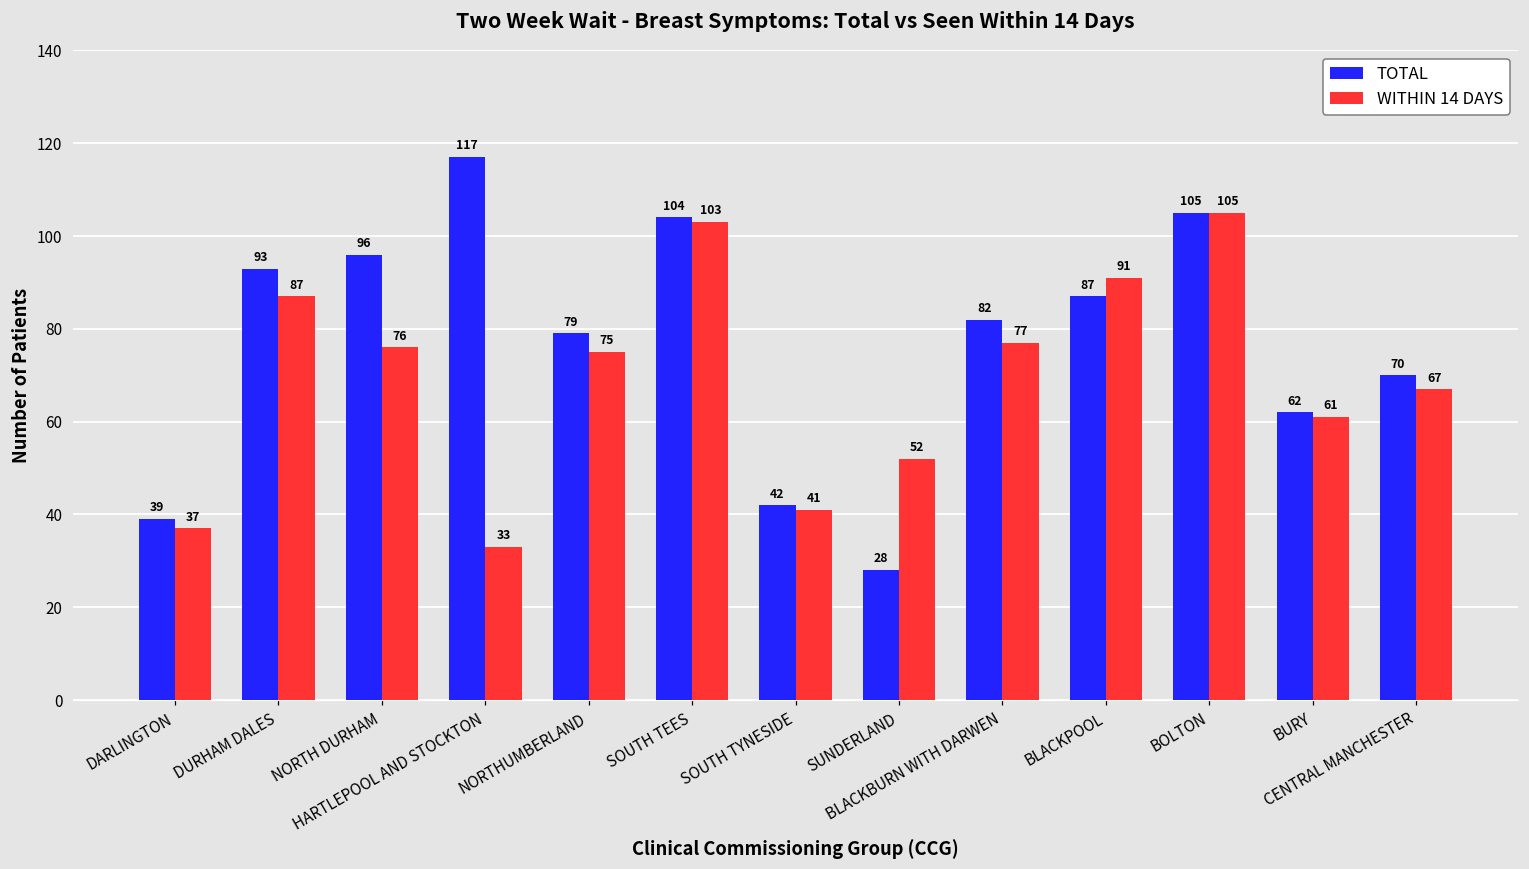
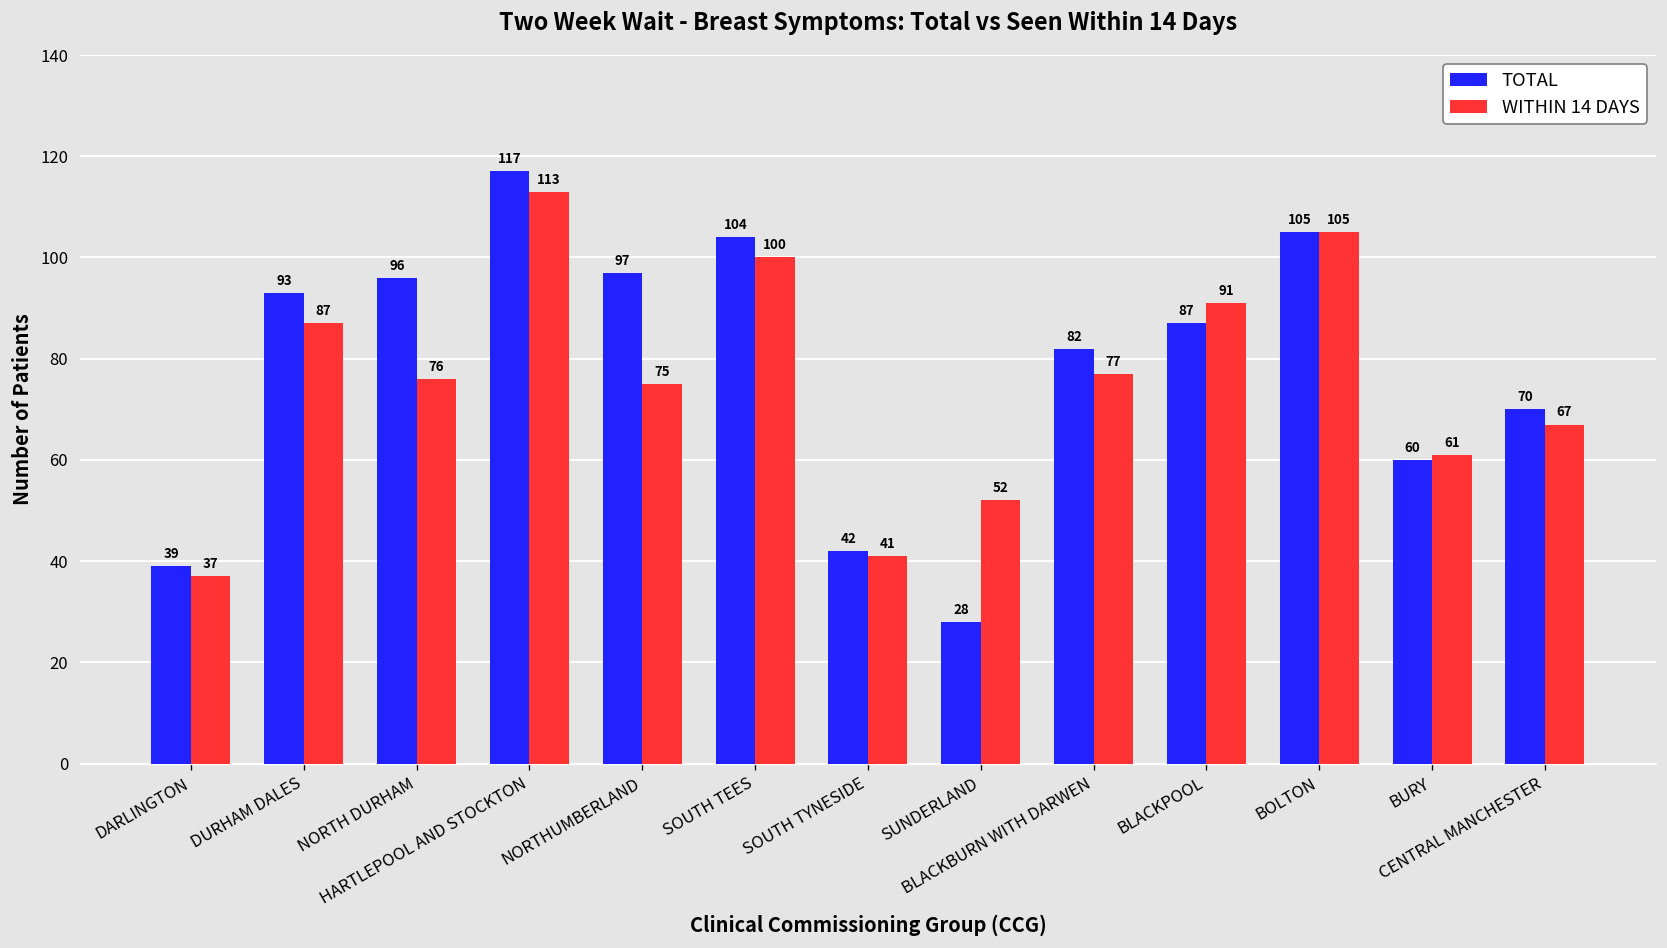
  {
    "TOTAL": {
      "DARLINGTON": 39,
      "DURHAM DALES": 93,
      "NORTH DURHAM": 96,
      "HARTLEPOOL AND STOCKTON": 117,
-     "NORTHUMBERLAND": 79,
+     "NORTHUMBERLAND": 97,
      "SOUTH TEES": 104,
      "SOUTH TYNESIDE": 42,
      "SUNDERLAND": 28,
      "BLACKBURN WITH DARWEN": 82,
      "BLACKPOOL": 87,
      "BOLTON": 105,
-     "BURY": 62,
+     "BURY": 60,
      "CENTRAL MANCHESTER": 70
    },
    "WITHIN 14 DAYS": {
      "DARLINGTON": 37,
      "DURHAM DALES": 87,
      "NORTH DURHAM": 76,
-     "HARTLEPOOL AND STOCKTON": 33,
+     "HARTLEPOOL AND STOCKTON": 113,
      "NORTHUMBERLAND": 75,
-     "SOUTH TEES": 103,
+     "SOUTH TEES": 100,
      "SOUTH TYNESIDE": 41,
      "SUNDERLAND": 52,
      "BLACKBURN WITH DARWEN": 77,
      "BLACKPOOL": 91,
      "BOLTON": 105,
      "BURY": 61,
      "CENTRAL MANCHESTER": 67
    }
  }
